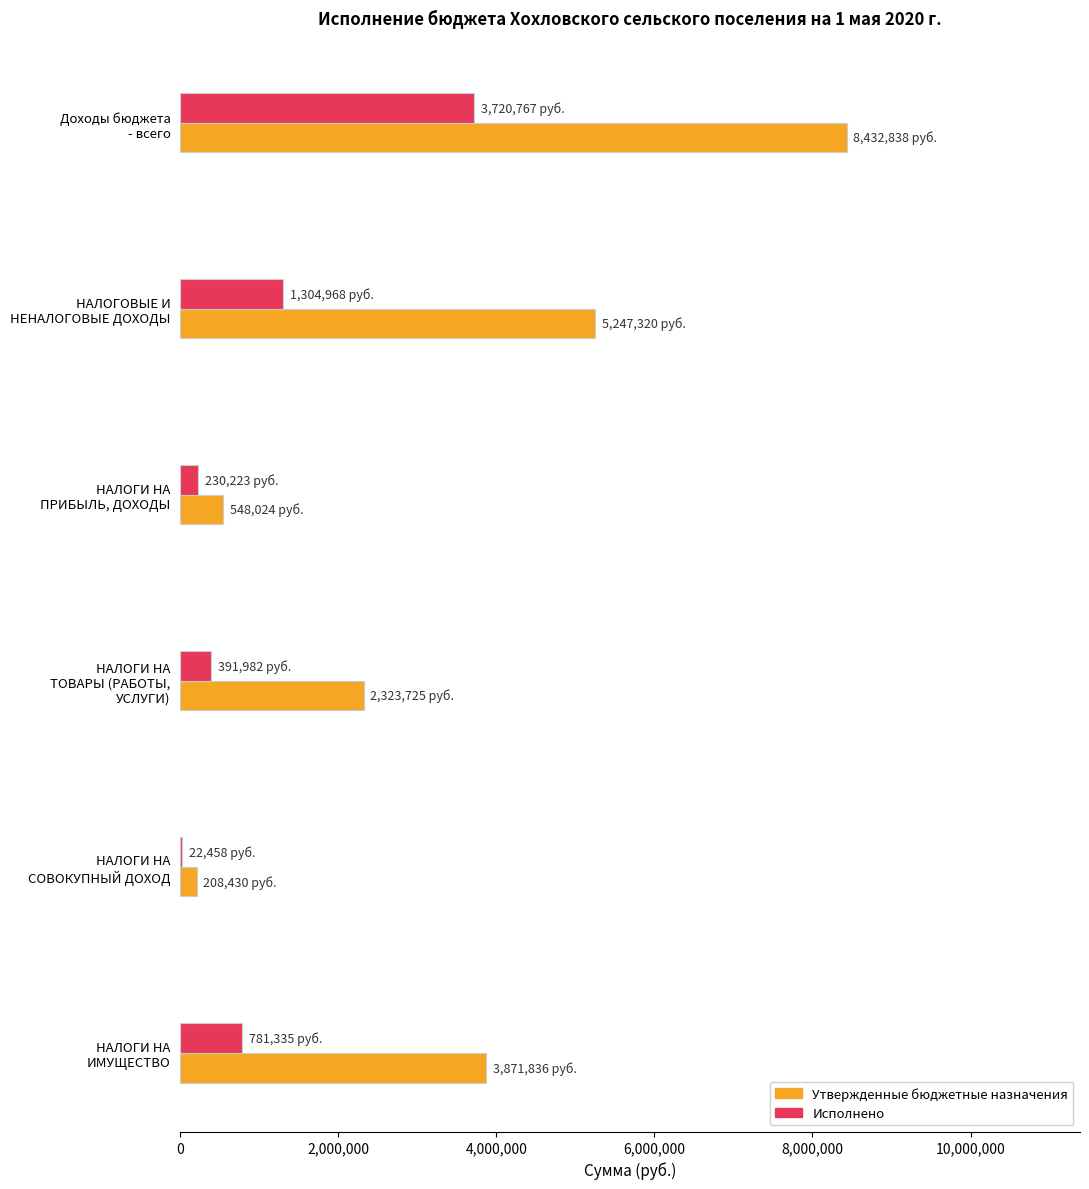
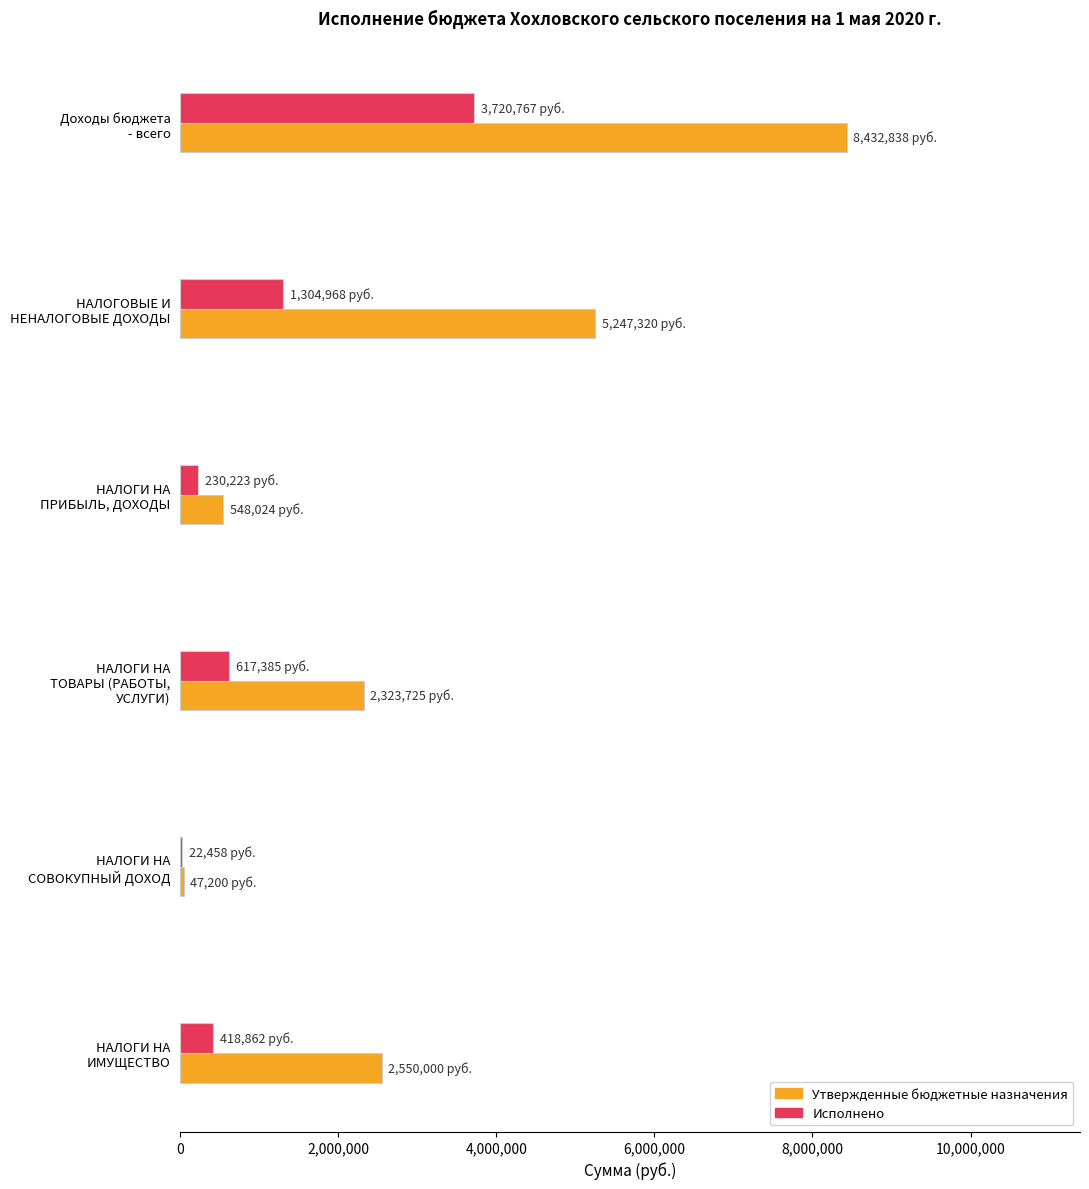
  {
    "Утвержденные бюджетные назначения": {
      "Доходы бюджета - всего": "8,432,838",
      "НАЛОГОВЫЕ И НЕНАЛОГОВЫЕ ДОХОДЫ": "5,247,320",
      "НАЛОГИ НА ПРИБЫЛЬ, ДОХОДЫ": "548,024",
      "НАЛОГИ НА ТОВАРЫ (РАБОТЫ, УСЛУГИ)": "2,323,725",
-     "НАЛОГИ НА СОВОКУПНЫЙ ДОХОД": "208,430",
-     "НАЛОГИ НА ИМУЩЕСТВО": "3,871,836"
+     "НАЛОГИ НА СОВОКУПНЫЙ ДОХОД": "47,200",
+     "НАЛОГИ НА ИМУЩЕСТВО": "2,550,000"
    },
    "Исполнено": {
      "Доходы бюджета - всего": "3,720,767",
      "НАЛОГОВЫЕ И НЕНАЛОГОВЫЕ ДОХОДЫ": "1,304,968",
      "НАЛОГИ НА ПРИБЫЛЬ, ДОХОДЫ": "230,223",
-     "НАЛОГИ НА ТОВАРЫ (РАБОТЫ, УСЛУГИ)": "391,982",
+     "НАЛОГИ НА ТОВАРЫ (РАБОТЫ, УСЛУГИ)": "617,385",
      "НАЛОГИ НА СОВОКУПНЫЙ ДОХОД": "22,458",
-     "НАЛОГИ НА ИМУЩЕСТВО": "781,335"
+     "НАЛОГИ НА ИМУЩЕСТВО": "418,862"
    }
  }
